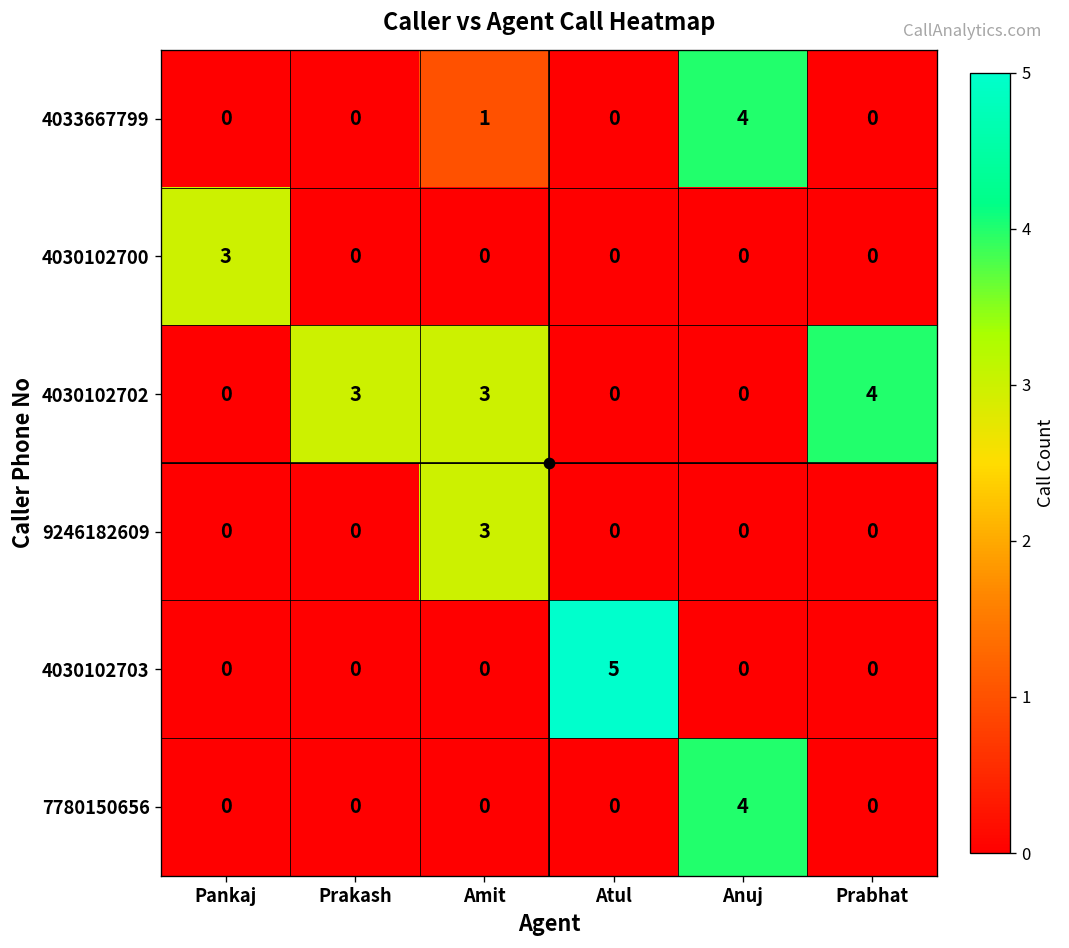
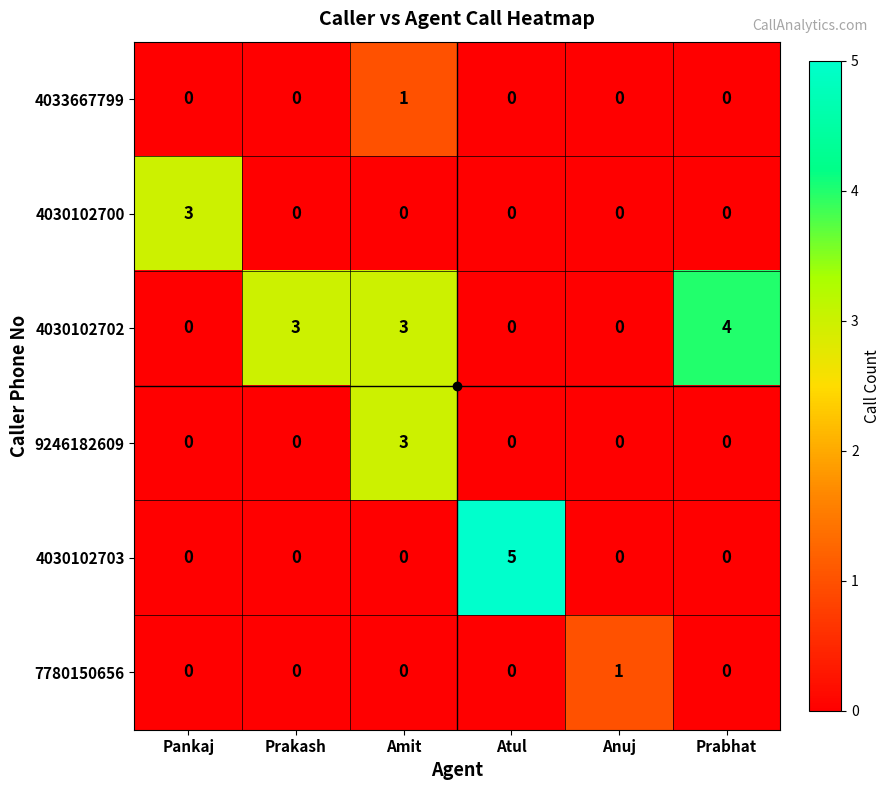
  {
    "4033667799": {
      "Pankaj": 0,
      "Prakash": 0,
      "Amit": 1,
      "Atul": 0,
-     "Anuj": 4,
+     "Anuj": 0,
      "Prabhat": 0
    },
    "4030102700": {
      "Pankaj": 3,
      "Prakash": 0,
      "Amit": 0,
      "Atul": 0,
      "Anuj": 0,
      "Prabhat": 0
    },
    "4030102702": {
      "Pankaj": 0,
      "Prakash": 3,
      "Amit": 3,
      "Atul": 0,
      "Anuj": 0,
      "Prabhat": 4
    },
    "9246182609": {
      "Pankaj": 0,
      "Prakash": 0,
      "Amit": 3,
      "Atul": 0,
      "Anuj": 0,
      "Prabhat": 0
    },
    "4030102703": {
      "Pankaj": 0,
      "Prakash": 0,
      "Amit": 0,
      "Atul": 5,
      "Anuj": 0,
      "Prabhat": 0
    },
    "7780150656": {
      "Pankaj": 0,
      "Prakash": 0,
      "Amit": 0,
      "Atul": 0,
-     "Anuj": 4,
+     "Anuj": 1,
      "Prabhat": 0
    }
  }
